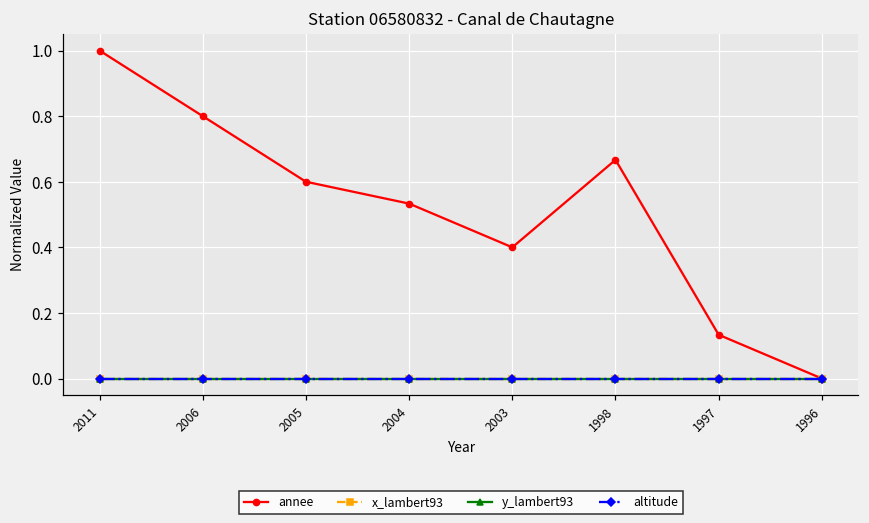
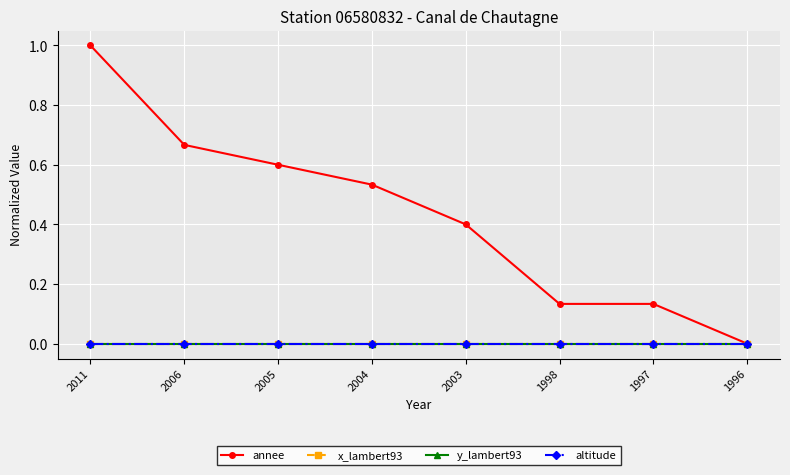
  {
    "annee": {
      "2011": 1.00,
-     "2006": 0.80,
+     "2006": 0.67,
      "2005": 0.60,
      "2004": 0.53,
      "2003": 0.40,
-     "1998": 0.67,
+     "1998": 0.13,
      "1997": 0.13
    },
    "altitude": {
      "2011": 0.00,
      "2006": 0.00,
      "2005": 0.00,
      "2004": 0.00,
      "2003": 0.00,
      "1998": 0.00,
      "1997": 0.00
    }
  }
